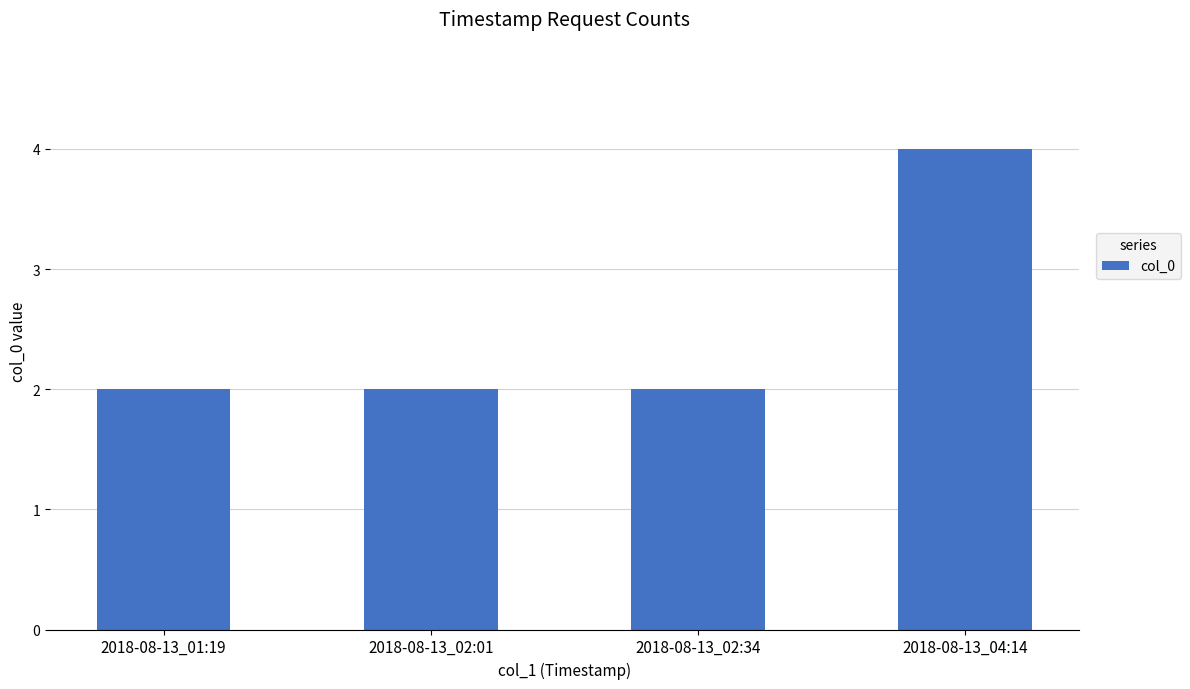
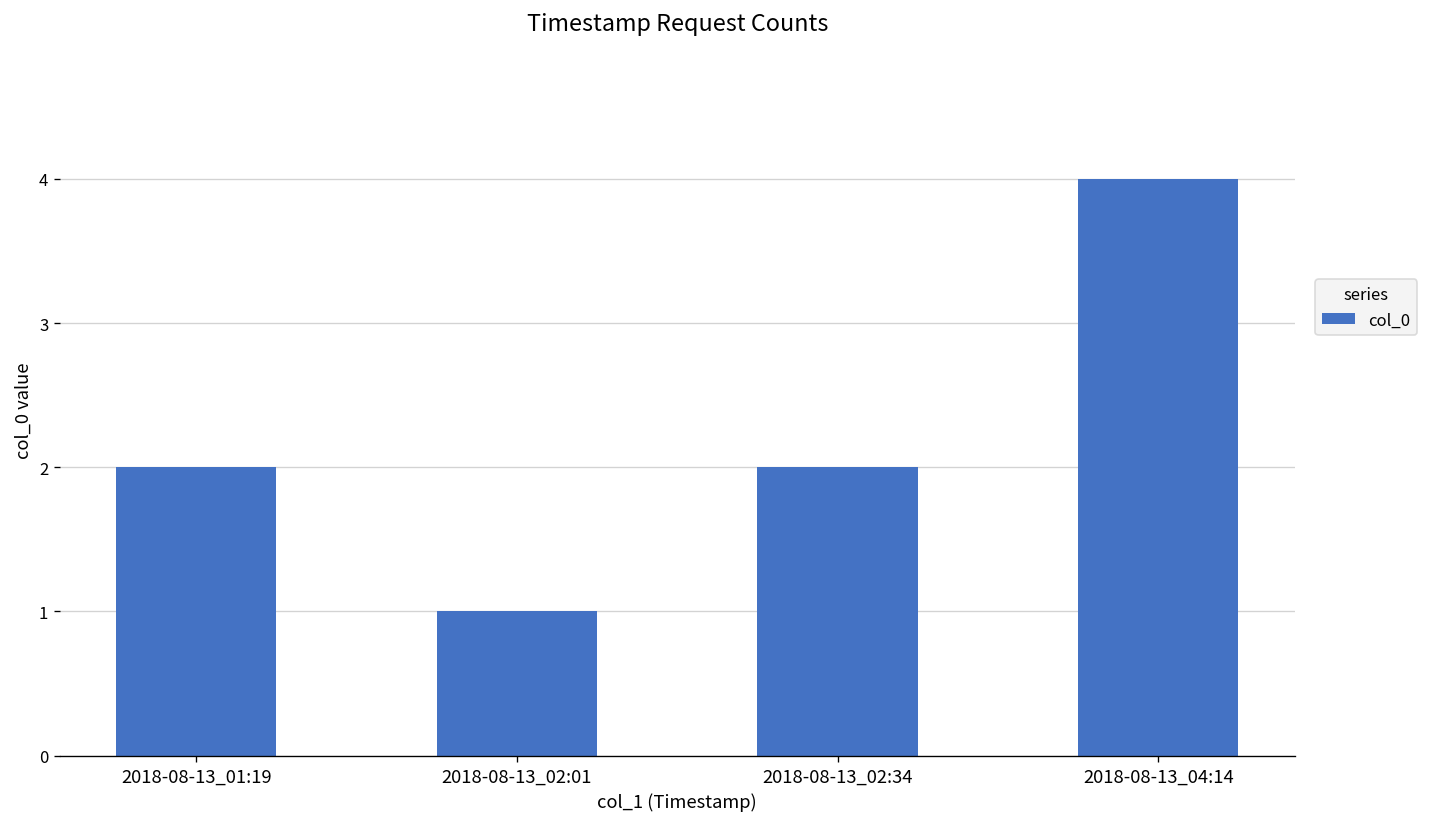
  {
    "2018-08-13_01:19": 2,
-   "2018-08-13_02:01": 2,
+   "2018-08-13_02:01": 1,
    "2018-08-13_02:34": 2,
    "2018-08-13_04:14": 4
  }
